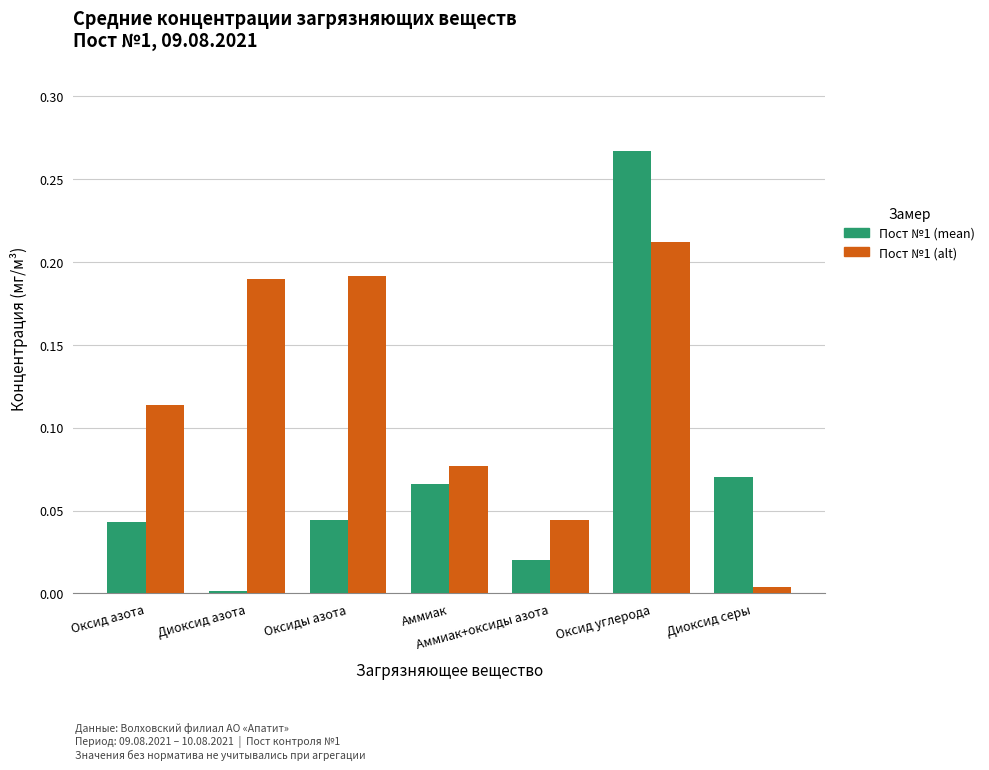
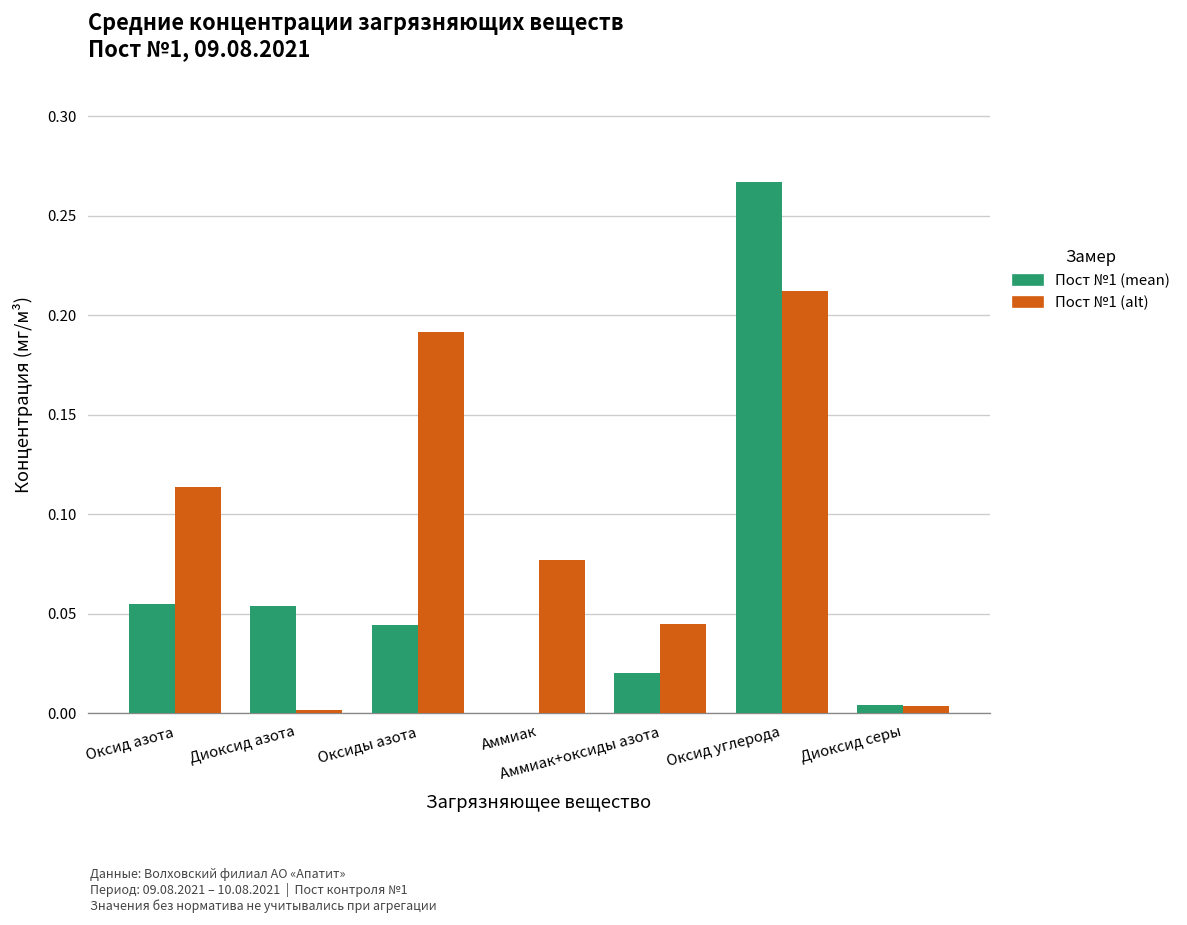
  {
    "Пост №1 (mean)": {
-     "Оксид азота": 0.043,
-     "Диоксид азота": 0.001,
+     "Оксид азота": 0.055,
+     "Диоксид азота": 0.054,
      "Оксиды азота": 0.044,
-     "Аммиак": 0.066,
+     "Аммиак": 0.000,
      "Аммиак+оксиды азота": 0.020,
      "Оксид углерода": 0.267,
-     "Диоксид серы": 0.070
+     "Диоксид серы": 0.004
    },
    "Пост №1 (alt)": {
      "Оксид азота": 0.114,
-     "Диоксид азота": 0.189,
+     "Диоксид азота": 0.001,
      "Оксиды азота": 0.192,
      "Аммиак": 0.077,
      "Аммиак+оксиды азота": 0.045,
      "Оксид углерода": 0.212,
      "Диоксид серы": 0.004
    }
  }
